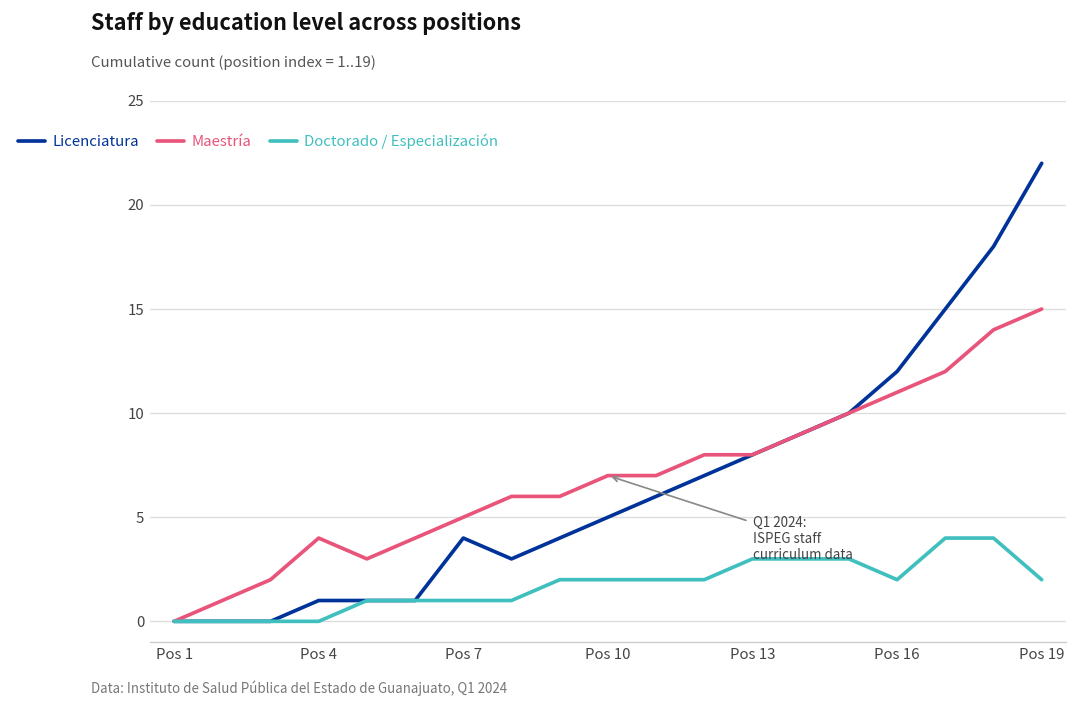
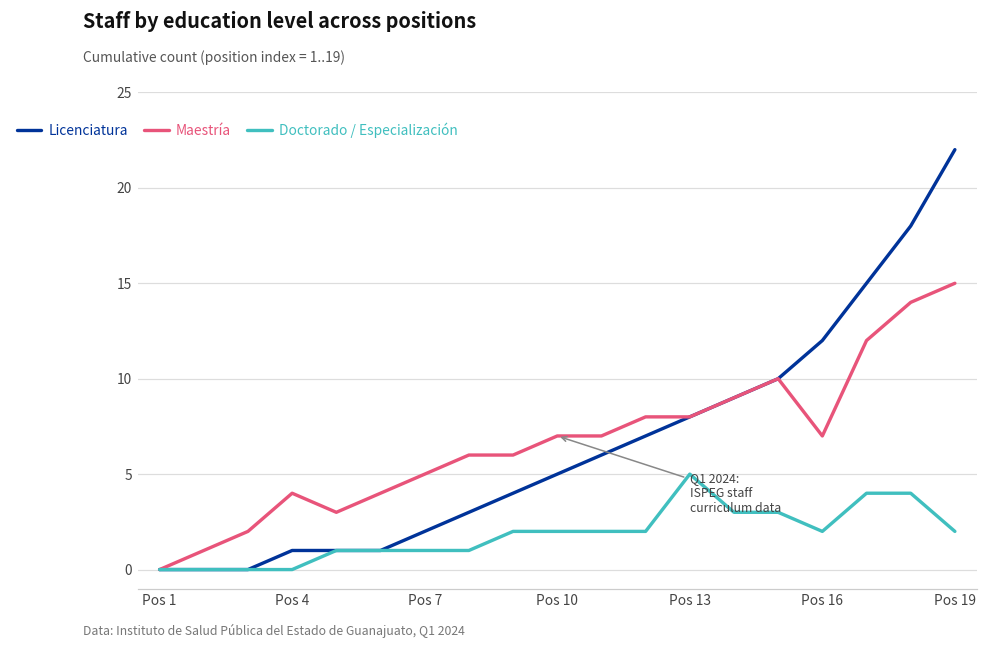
  {
    "Licenciatura": {
      "Pos 4": 1,
-     "Pos 7": 4,
+     "Pos 7": 2,
      "Pos 10": 5,
      "Pos 16": 12,
      "Pos 19": 22
    },
    "Maestría": {
      "Pos 4": 4,
      "Pos 7": 5,
      "Pos 10": 7,
-     "Pos 16": 11,
+     "Pos 16": 7,
      "Pos 19": 15
    },
    "Doctorado / Especialización": {
      "Pos 4": 0,
      "Pos 7": 1,
      "Pos 10": 2,
-     "Pos 13": 3,
+     "Pos 13": 5,
      "Pos 16": 2,
      "Pos 19": 2
    }
  }
